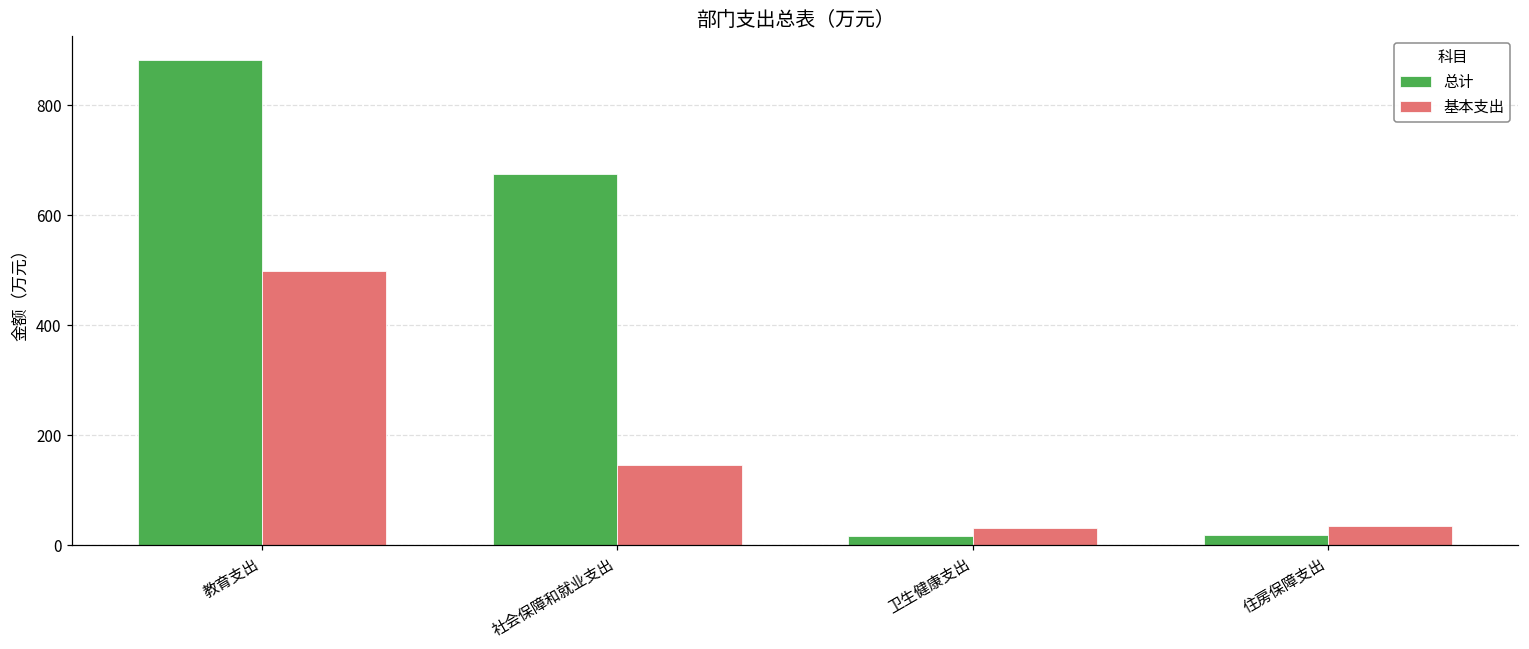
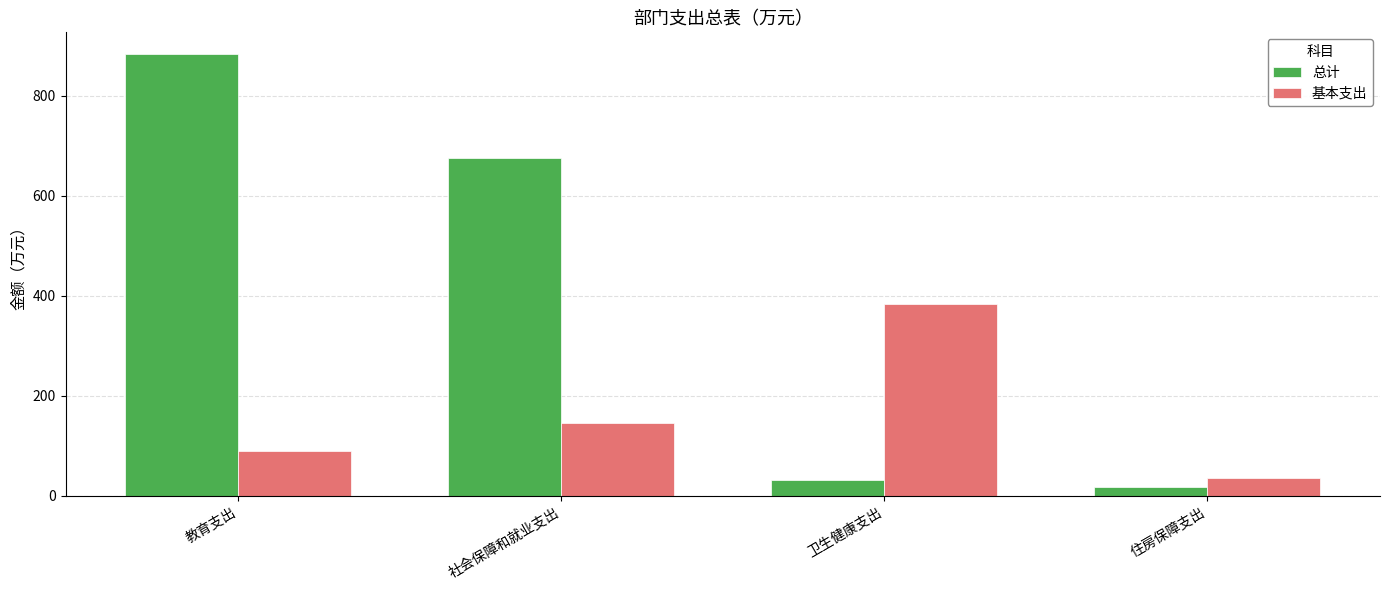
  {
    "总计": {
      "教育支出": 880,
      "社会保障和就业支出": 670,
-     "卫生健康支出": 20,
+     "卫生健康支出": 30,
      "住房保障支出": 20
    },
    "基本支出": {
-     "教育支出": 500,
+     "教育支出": 90,
      "社会保障和就业支出": 150,
-     "卫生健康支出": 30,
+     "卫生健康支出": 380,
      "住房保障支出": 30
    }
  }
